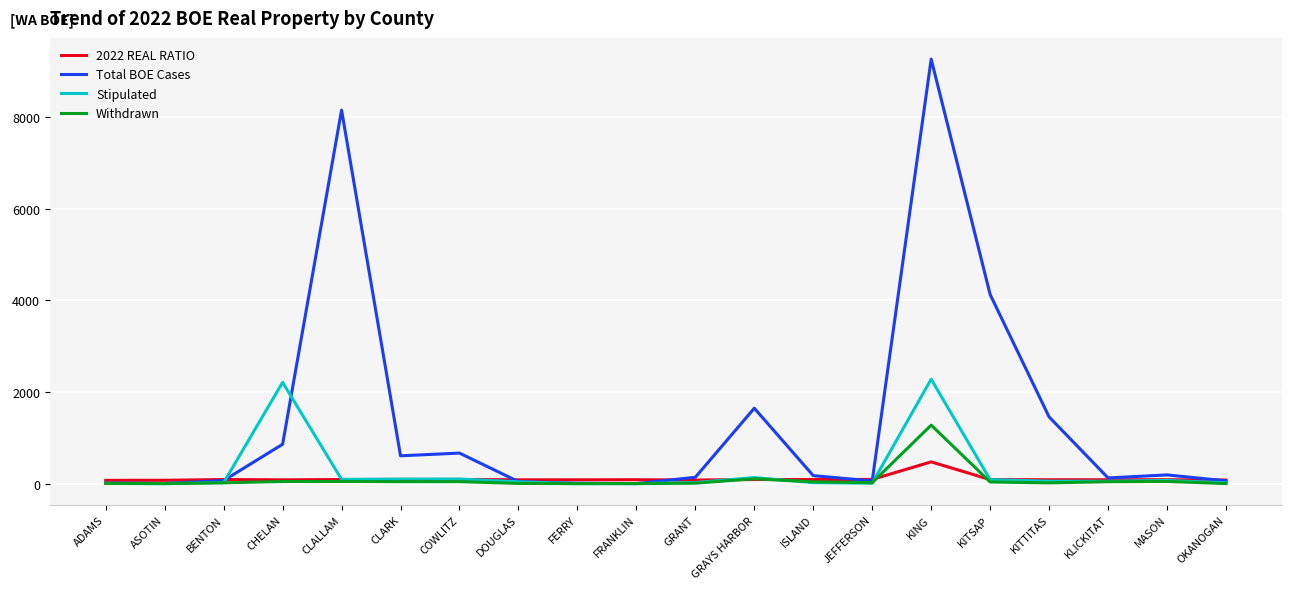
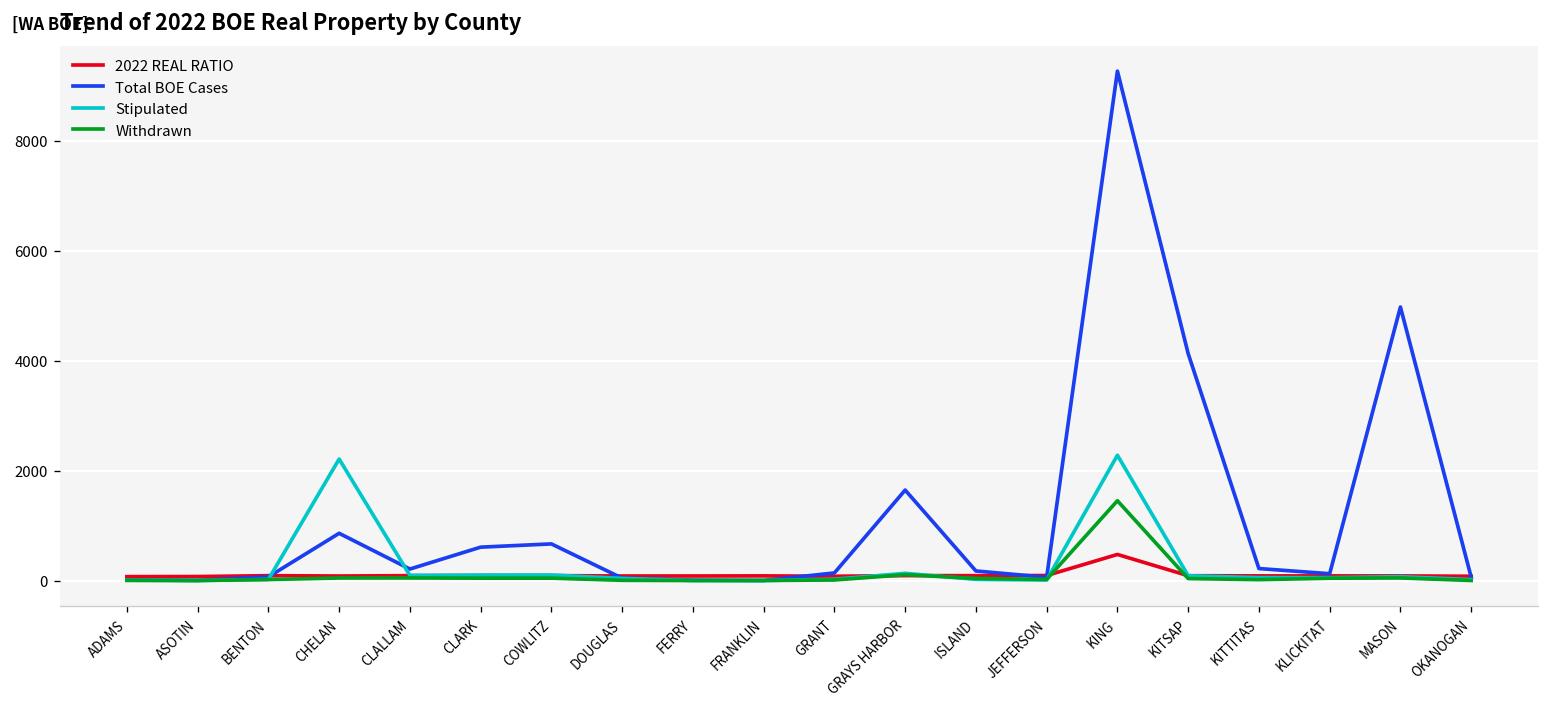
  {
    "2022 REAL RATIO": {
      "ADAMS": 100,
      "ASOTIN": 100,
      "FERRY": 100,
      "FRANKLIN": 100,
      "KING": 500
    },
    "Total BOE Cases": {
      "CHELAN": 900,
-     "CLALLAM": 8200,
+     "CLALLAM": 200,
      "CLARK": 600,
      "COWLITZ": 700,
      "GRANT": 100,
      "GRAYS HARBOR": 1600,
      "ISLAND": 200,
      "KING": 9300,
      "KITSAP": 4100,
-     "KITTITAS": 1500,
-     "MASON": 200
+     "KITTITAS": 200,
+     "MASON": 5000
    },
    "Stipulated": {
      "CHELAN": 2200,
      "KING": 2300
    },
    "Withdrawn": {
-     "KING": 1300
+     "KING": 1500
    }
  }
